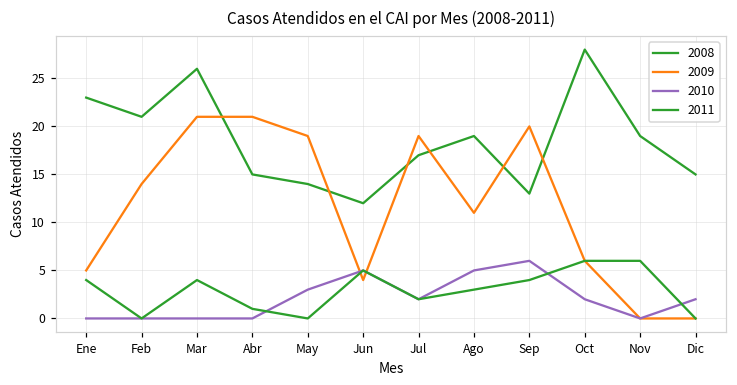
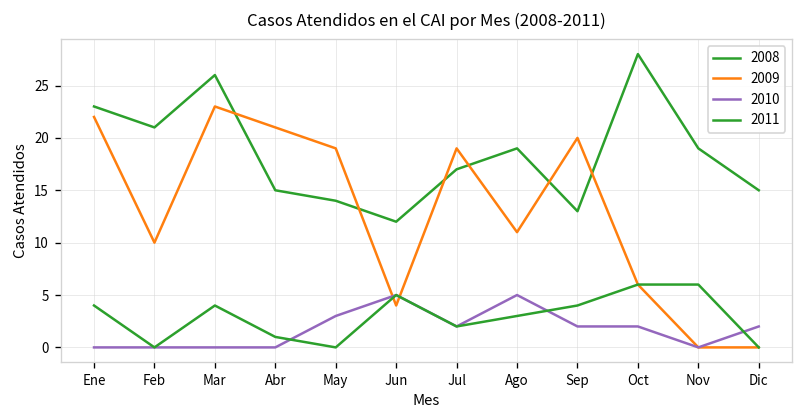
  {
    "2009": {
-     "Ene": 5,
-     "Feb": 14,
-     "Mar": 21,
+     "Ene": 22,
+     "Feb": 10,
+     "Mar": 23,
      "Abr": 21,
      "May": 19,
      "Jun": 4,
      "Jul": 19,
      "Ago": 11,
      "Sep": 20
    },
    "2010": {
      "Ene": 0,
      "Mar": 0,
      "Abr": 0,
      "May": 3,
      "Ago": 5,
-     "Sep": 6,
+     "Sep": 2,
      "Oct": 2,
      "Dic": 2
    }
  }
